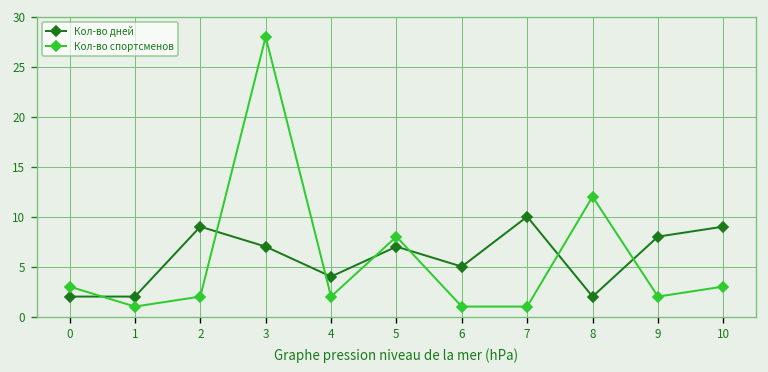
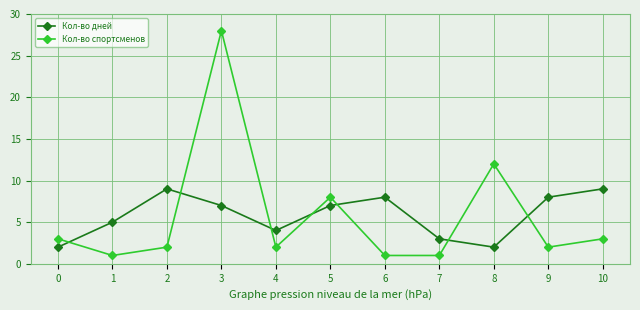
  {
    "Кол-во дней": {
      "0": 2,
-     "1": 2,
+     "1": 5,
      "2": 9,
      "3": 7,
      "4": 4,
      "5": 7,
-     "6": 5,
-     "7": 10,
+     "6": 8,
+     "7": 3,
      "8": 2,
      "9": 8,
      "10": 9
    },
    "Кол-во спортсменов": {
      "0": 3,
      "1": 1,
      "2": 2,
      "3": 28,
      "4": 2,
      "5": 8,
      "6": 1,
      "7": 1,
      "8": 12,
      "9": 2,
      "10": 3
    }
  }
